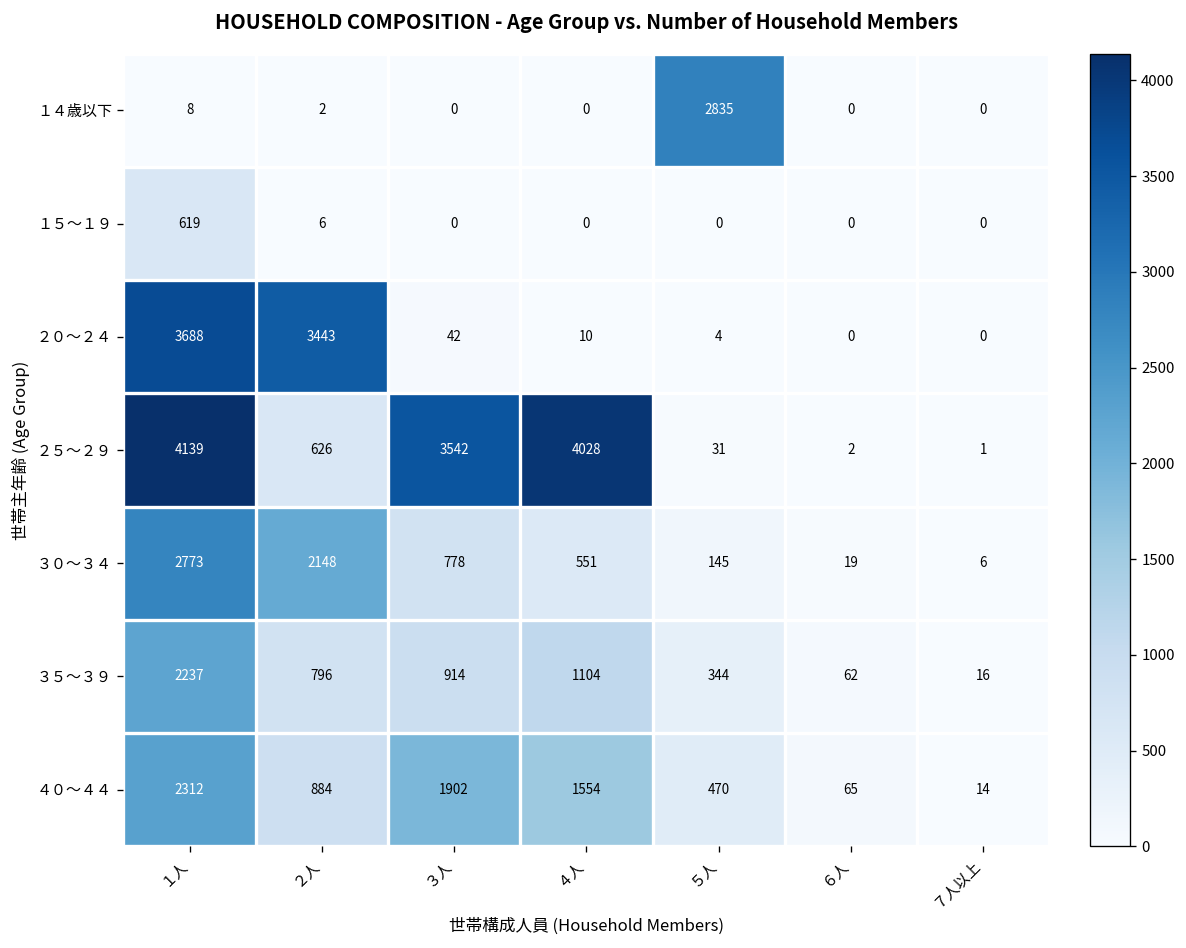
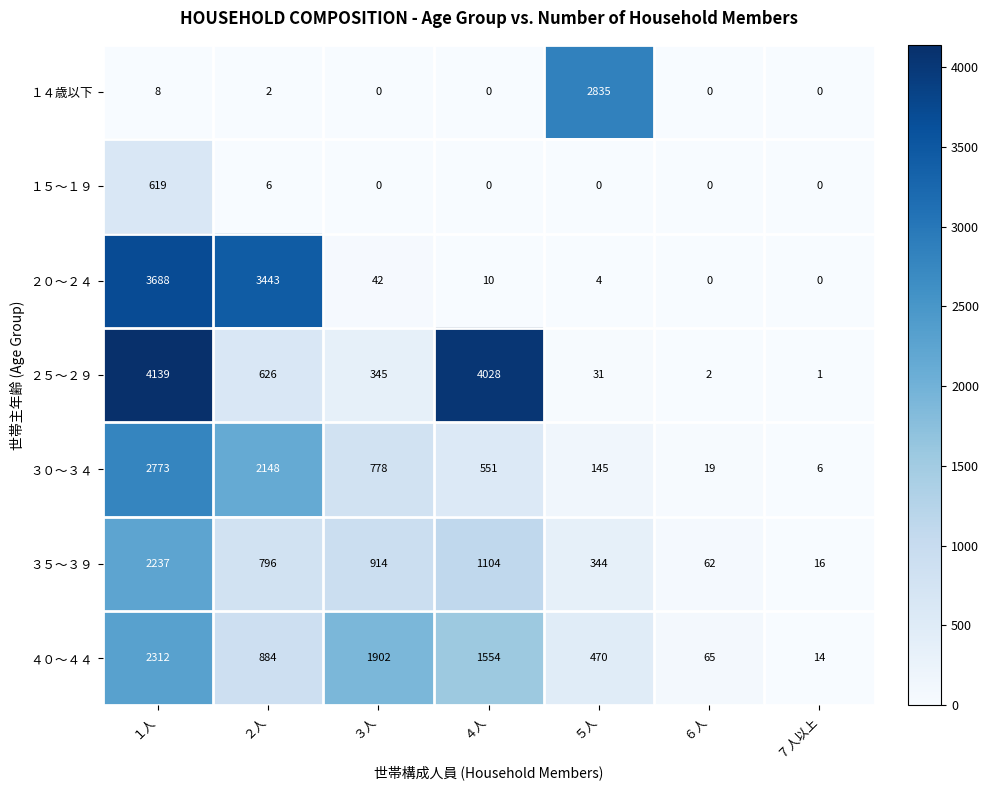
  {
    "１４歳以下": {
      "１人": 8,
      "２人": 2,
      "３人": 0,
      "４人": 0,
      "５人": 2835,
      "６人": 0,
      "７人以上": 0
    },
    "１５～１９": {
      "１人": 619,
      "２人": 6,
      "３人": 0,
      "４人": 0,
      "５人": 0,
      "６人": 0,
      "７人以上": 0
    },
    "２０～２４": {
      "１人": 3688,
      "２人": 3443,
      "３人": 42,
      "４人": 10,
      "５人": 4,
      "６人": 0,
      "７人以上": 0
    },
    "２５～２９": {
      "１人": 4139,
      "２人": 626,
-     "３人": 3542,
+     "３人": 345,
      "４人": 4028,
      "５人": 31,
      "６人": 2,
      "７人以上": 1
    },
    "３０～３４": {
      "１人": 2773,
      "２人": 2148,
      "３人": 778,
      "４人": 551,
      "５人": 145,
      "６人": 19,
      "７人以上": 6
    },
    "３５～３９": {
      "１人": 2237,
      "２人": 796,
      "３人": 914,
      "４人": 1104,
      "５人": 344,
      "６人": 62,
      "７人以上": 16
    },
    "４０～４４": {
      "１人": 2312,
      "２人": 884,
      "３人": 1902,
      "４人": 1554,
      "５人": 470,
      "６人": 65,
      "７人以上": 14
    }
  }
